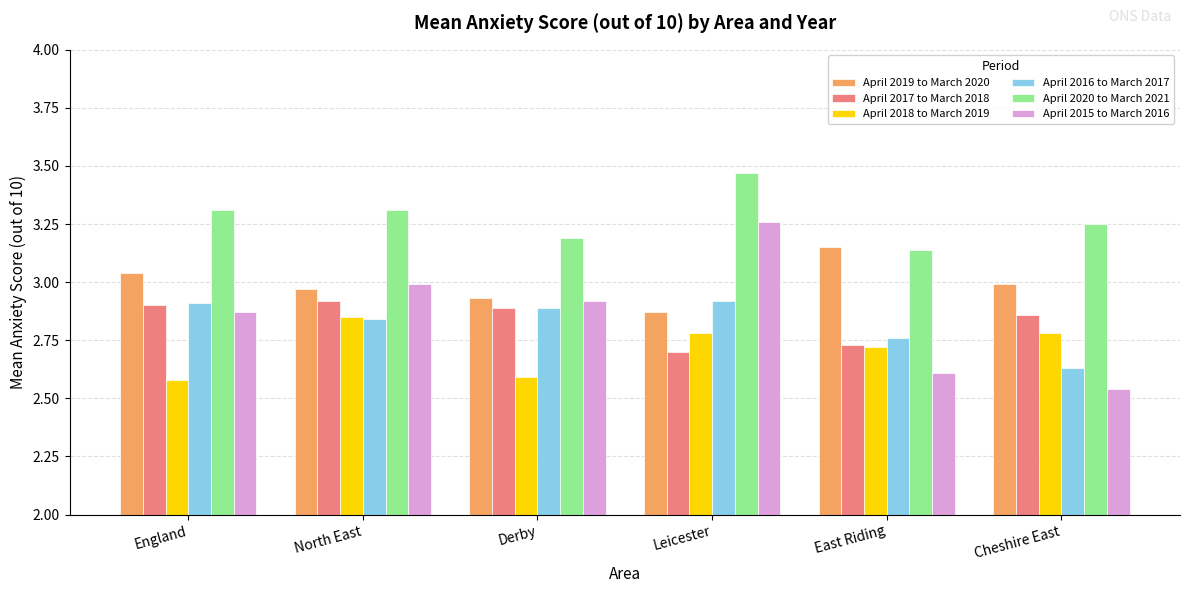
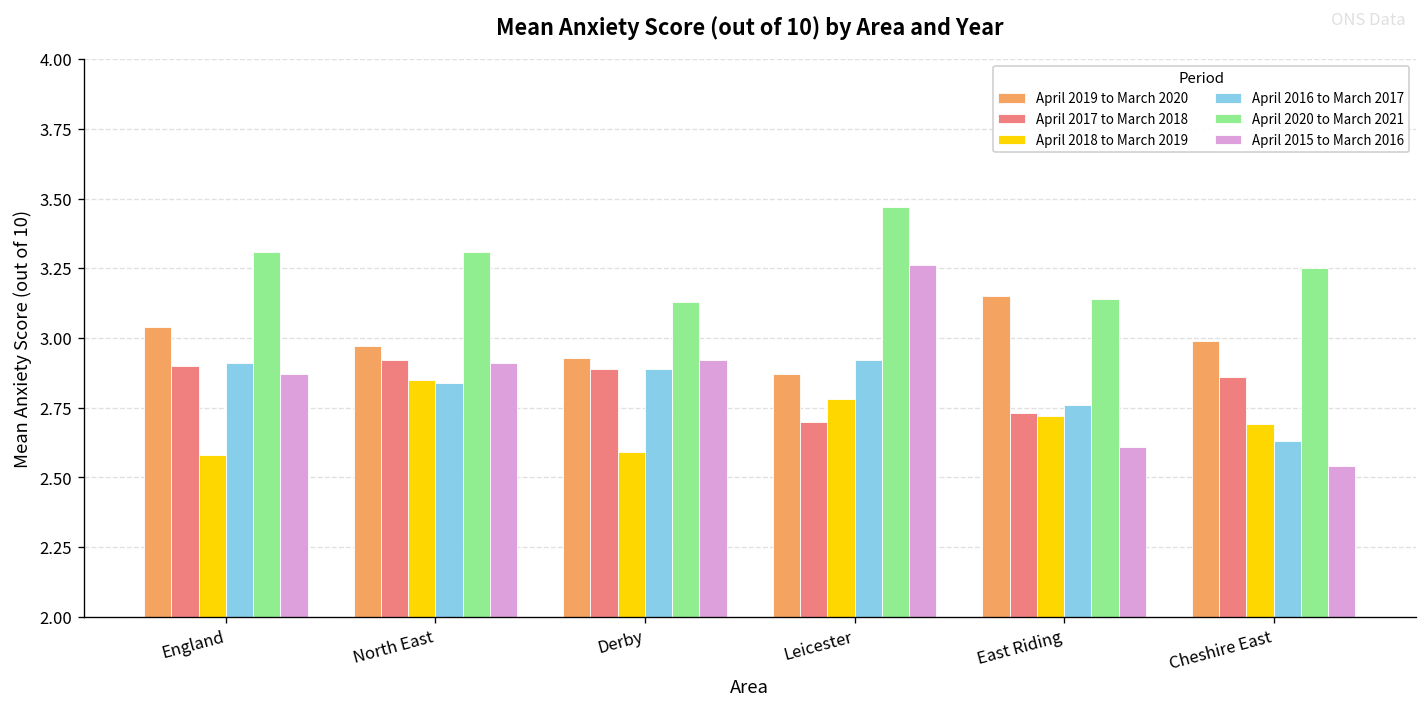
  {
    "April 2018 to March 2019": {
      "England": 2.58,
      "North East": 2.85,
      "Derby": 2.59,
      "Leicester": 2.78,
      "East Riding": 2.72,
-     "Cheshire East": 2.78
+     "Cheshire East": 2.69
    },
    "April 2016 to March 2017": {
      "England": 2.91,
      "North East": 2.84,
      "Derby": 2.89,
      "Leicester": 2.92,
      "East Riding": 2.76,
      "Cheshire East": 2.63
    },
    "April 2020 to March 2021": {
      "England": 3.31,
      "North East": 3.31,
-     "Derby": 3.19,
+     "Derby": 3.13,
      "Leicester": 3.47,
      "East Riding": 3.14,
      "Cheshire East": 3.25
    },
    "April 2015 to March 2016": {
      "England": 2.87,
-     "North East": 2.99,
+     "North East": 2.91,
      "Derby": 2.92,
      "Leicester": 3.26,
      "East Riding": 2.61,
      "Cheshire East": 2.54
    }
  }
